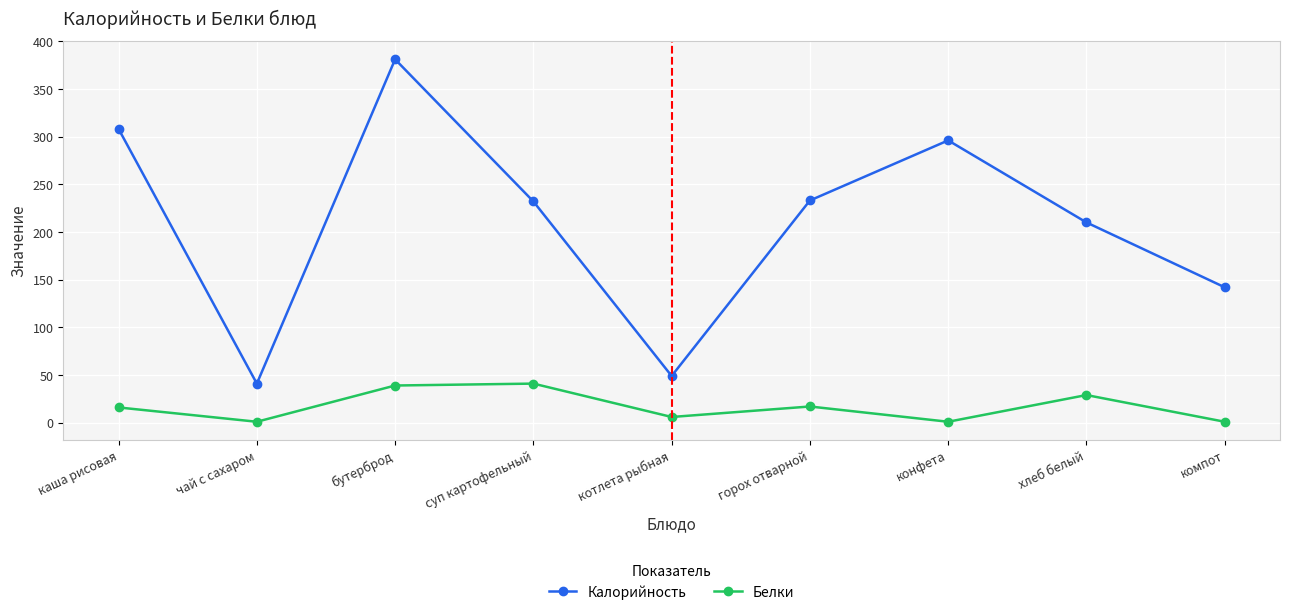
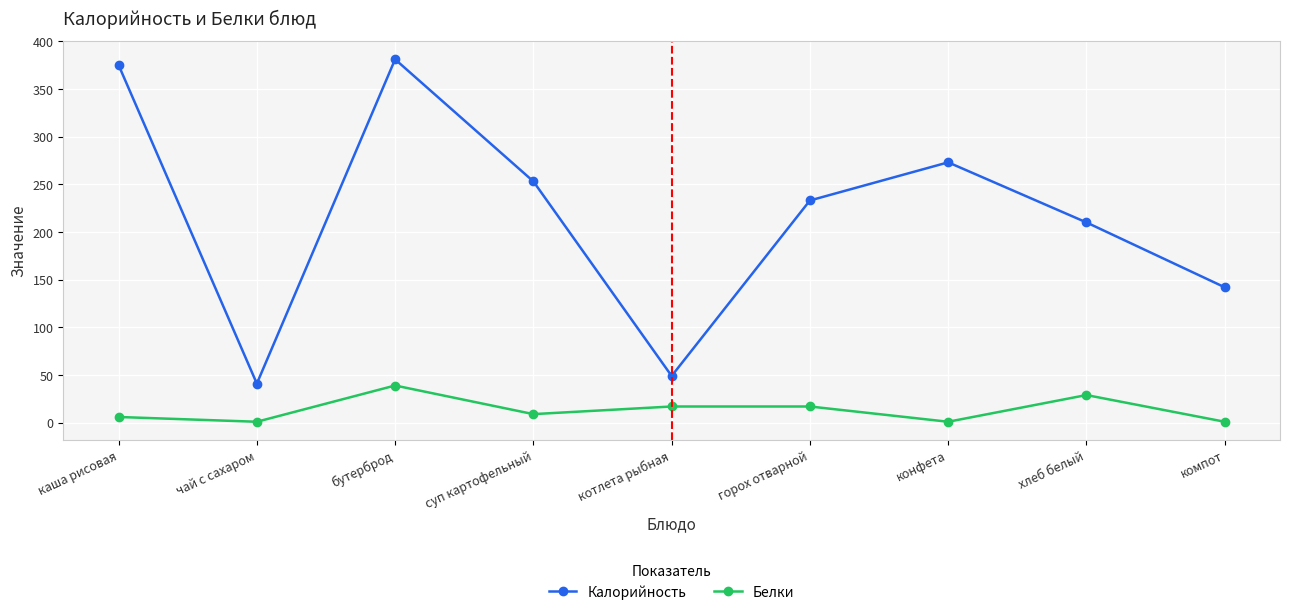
  {
    "Калорийность": {
-     "каша рисовая": 310,
+     "каша рисовая": 380,
      "чай с сахаром": 40,
      "бутерброд": 380,
-     "суп картофельный": 230,
+     "суп картофельный": 250,
      "котлета рыбная": 50,
      "горох отварной": 230,
-     "конфета": 300,
+     "конфета": 270,
      "хлеб белый": 210,
      "компот": 140
    },
    "Белки": {
-     "каша рисовая": 20,
+     "каша рисовая": 10,
      "чай с сахаром": 0,
      "бутерброд": 40,
-     "суп картофельный": 40,
-     "котлета рыбная": 10,
+     "суп картофельный": 10,
+     "котлета рыбная": 20,
      "горох отварной": 20,
      "конфета": 0,
      "хлеб белый": 30,
      "компот": 0
    }
  }
